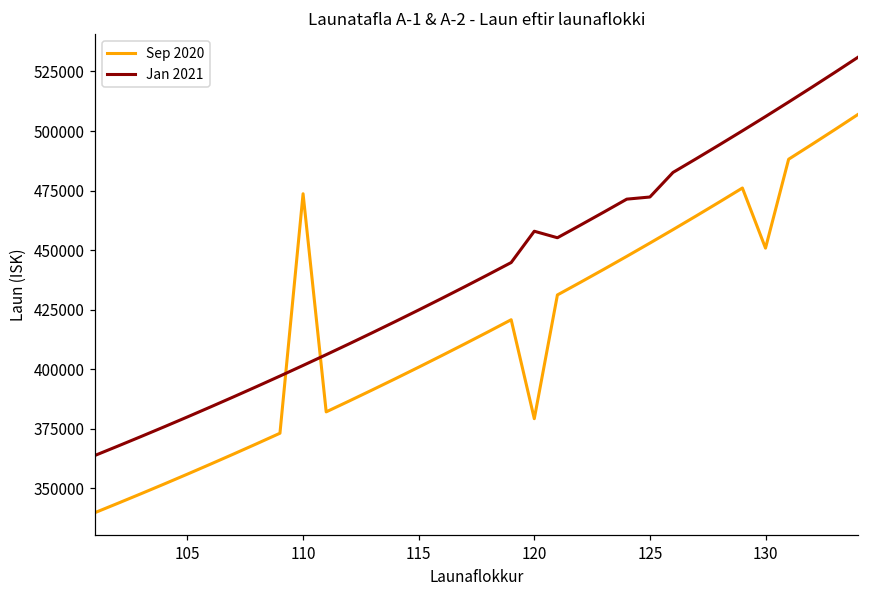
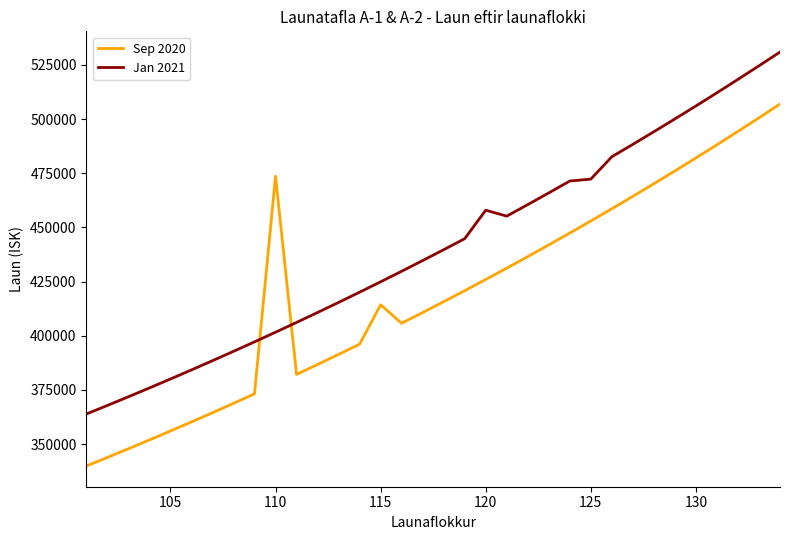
  {
    "Sep 2020": {
      "105": 356000,
      "110": 474000,
-     "115": 401000,
-     "120": 379000,
+     "115": 414000,
+     "120": 426000,
      "125": 453000,
-     "130": 451000
+     "130": 482000
    },
    "Jan 2021": {
      "105": 380000,
      "110": 402000,
      "115": 425000,
      "120": 458000,
      "125": 472000,
      "130": 506000
    }
  }
